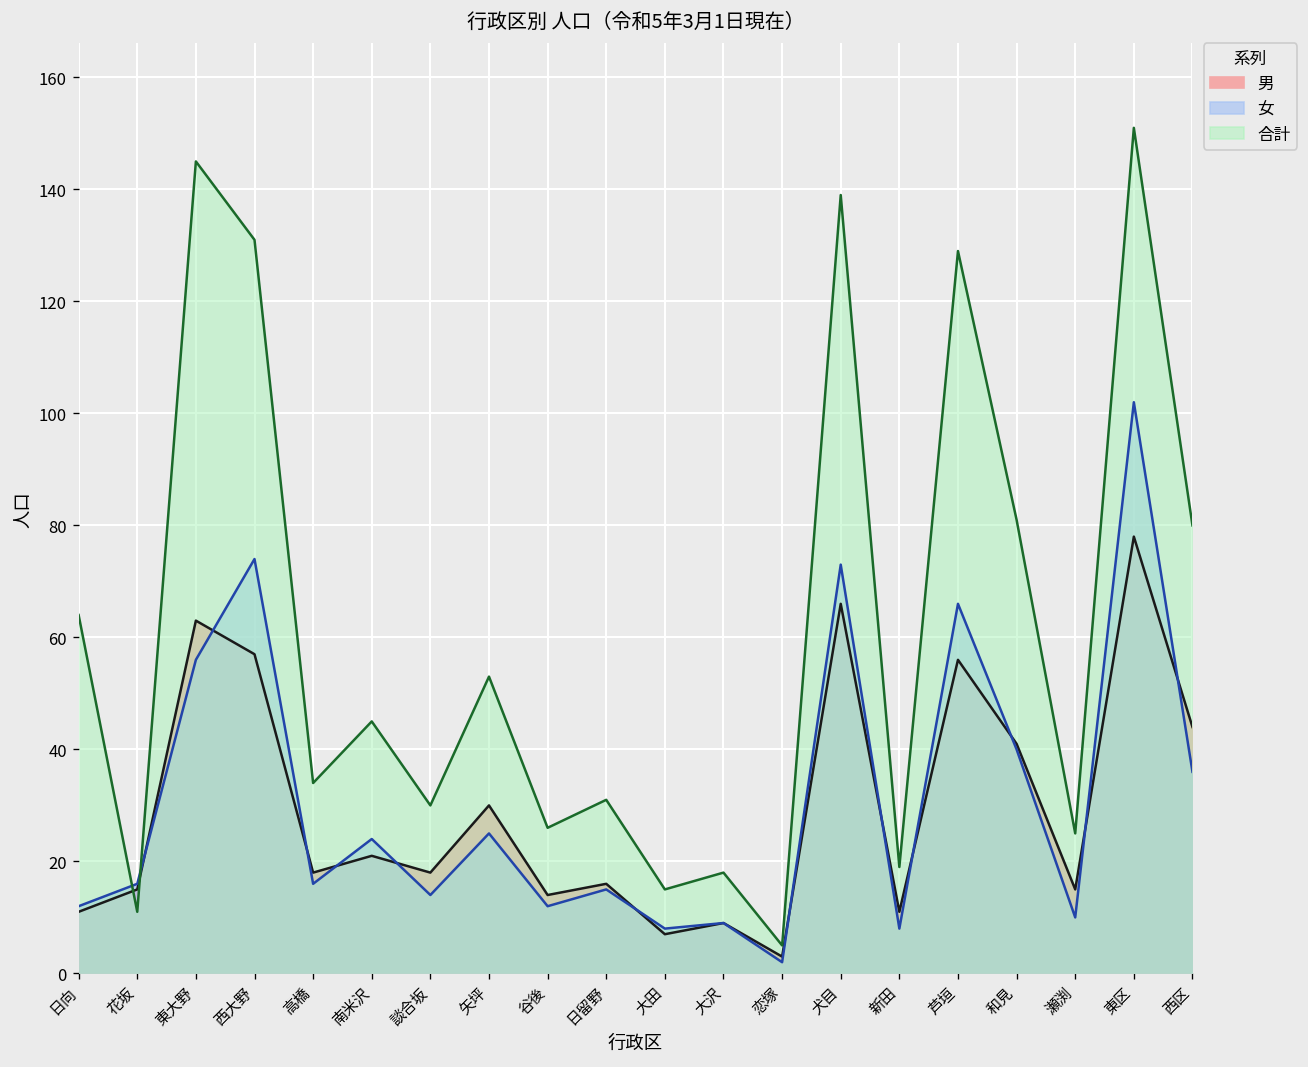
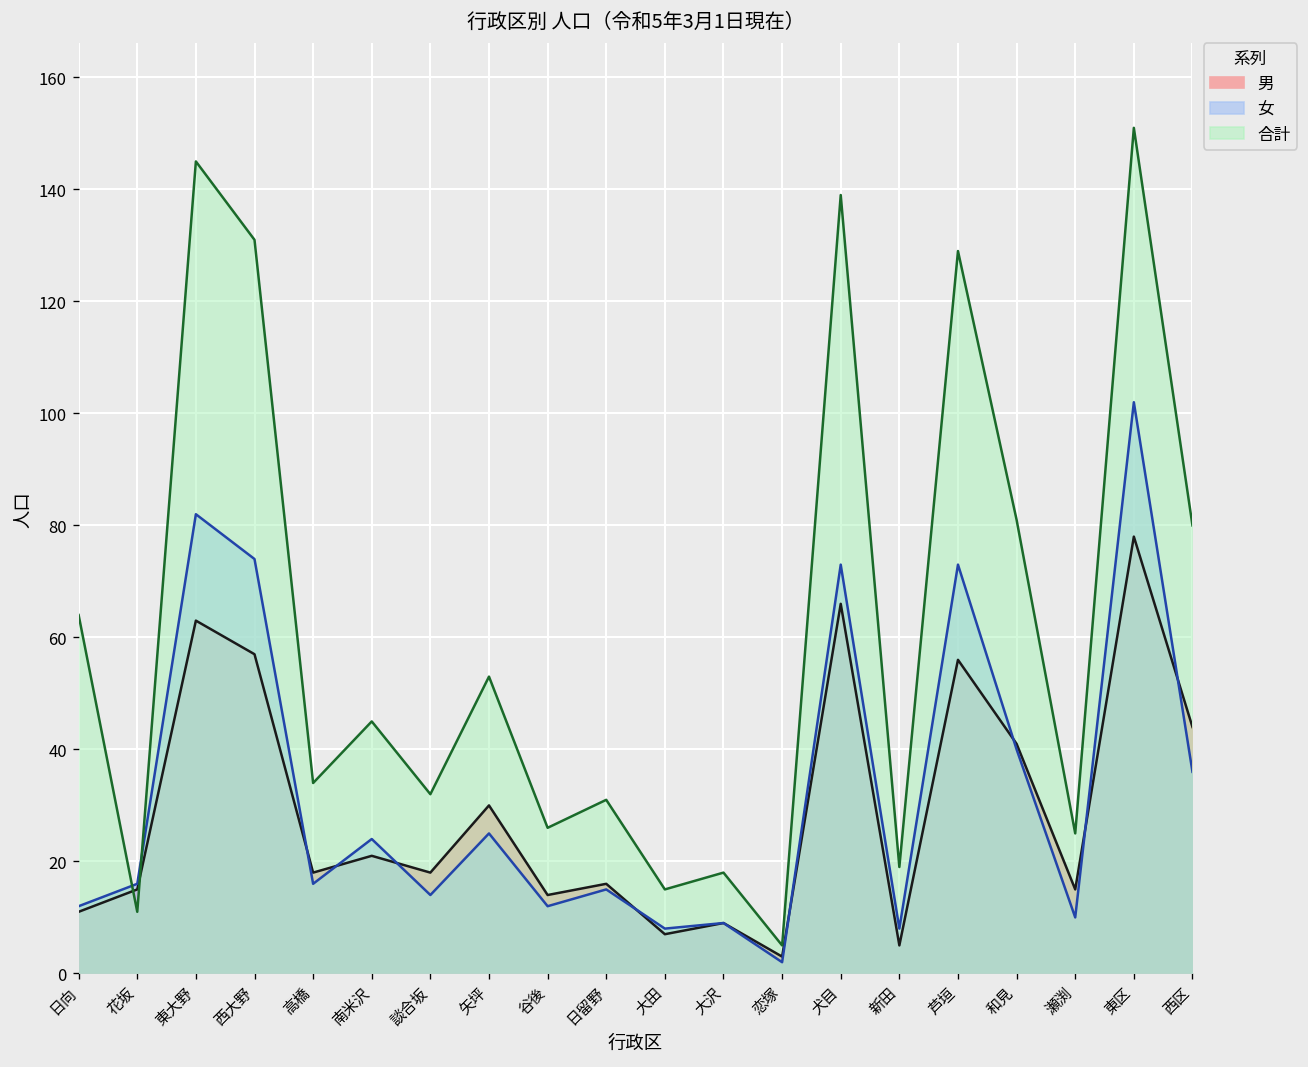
  {
    "男": {
      "日向": 11,
      "花坂": 15,
      "東大野": 63,
      "西大野": 57,
      "高橋": 18,
      "南米沢": 21,
      "談合坂": 18,
      "矢坪": 30,
      "谷後": 14,
      "日留野": 16,
      "大田": 7,
      "恋塚": 3,
      "犬目": 66,
-     "新田": 11,
+     "新田": 5,
      "芦垣": 56,
      "和見": 41,
      "瀬渕": 15,
      "東区": 78,
      "西区": 44
    },
    "女": {
      "日向": 12,
      "花坂": 16,
-     "東大野": 56,
+     "東大野": 82,
      "西大野": 74,
      "高橋": 16,
      "南米沢": 24,
      "談合坂": 14,
      "矢坪": 25,
      "谷後": 12,
      "日留野": 15,
      "大田": 8,
      "恋塚": 2,
      "犬目": 73,
      "新田": 8,
-     "芦垣": 66,
+     "芦垣": 73,
      "和見": 40,
      "瀬渕": 10,
      "東区": 102,
      "西区": 36
    },
    "合計": {
      "日向": 64,
      "花坂": 11,
      "東大野": 145,
      "西大野": 131,
      "高橋": 34,
      "南米沢": 45,
-     "談合坂": 30,
+     "談合坂": 32,
      "矢坪": 53,
      "谷後": 26,
      "日留野": 31,
      "大田": 15,
      "大沢": 18,
      "恋塚": 5,
      "犬目": 139,
      "新田": 19,
      "芦垣": 129,
      "和見": 81,
      "瀬渕": 25,
      "東区": 151,
      "西区": 80
    }
  }
